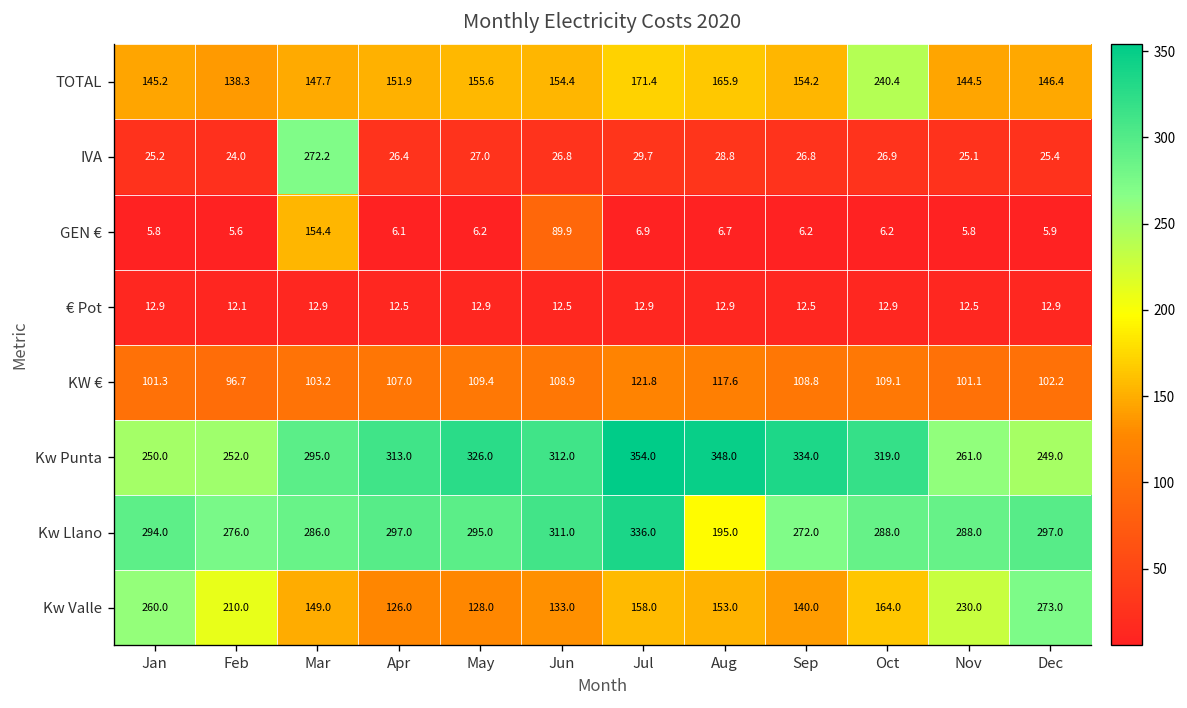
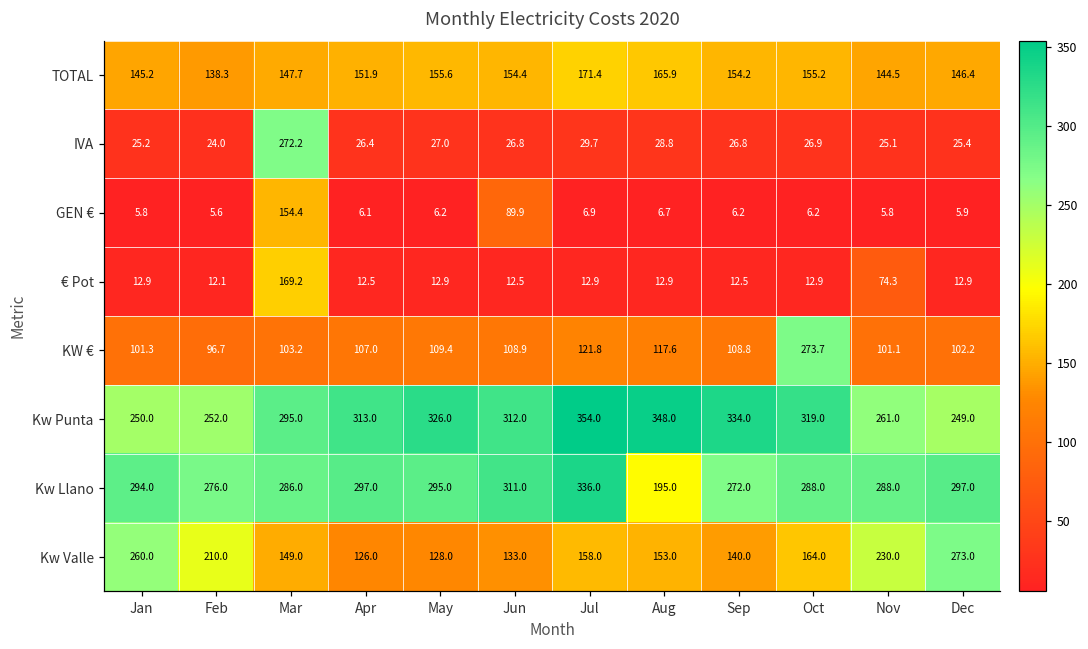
  {
    "TOTAL": {
      "Jan": 145.2,
      "Feb": 138.3,
      "Mar": 147.7,
      "Apr": 151.9,
      "May": 155.6,
      "Jun": 154.4,
      "Jul": 171.4,
      "Aug": 165.9,
      "Sep": 154.2,
-     "Oct": 240.4,
+     "Oct": 155.2,
      "Nov": 144.5,
      "Dec": 146.4
    },
    "IVA": {
      "Jan": 25.2,
      "Feb": 24.0,
      "Mar": 272.2,
      "Apr": 26.4,
      "May": 27.0,
      "Jun": 26.8,
      "Jul": 29.7,
      "Aug": 28.8,
      "Sep": 26.8,
      "Oct": 26.9,
      "Nov": 25.1,
      "Dec": 25.4
    },
    "GEN €": {
      "Jan": 5.8,
      "Feb": 5.6,
      "Mar": 154.4,
      "Apr": 6.1,
      "May": 6.2,
      "Jun": 89.9,
      "Jul": 6.9,
      "Aug": 6.7,
      "Sep": 6.2,
      "Oct": 6.2,
      "Nov": 5.8,
      "Dec": 5.9
    },
    "€ Pot": {
      "Jan": 12.9,
      "Feb": 12.1,
-     "Mar": 12.9,
+     "Mar": 169.2,
      "Apr": 12.5,
      "May": 12.9,
      "Jun": 12.5,
      "Jul": 12.9,
      "Aug": 12.9,
      "Sep": 12.5,
      "Oct": 12.9,
-     "Nov": 12.5,
+     "Nov": 74.3,
      "Dec": 12.9
    },
    "KW €": {
      "Jan": 101.3,
      "Feb": 96.7,
      "Mar": 103.2,
      "Apr": 107.0,
      "May": 109.4,
      "Jun": 108.9,
      "Jul": 121.8,
      "Aug": 117.6,
      "Sep": 108.8,
-     "Oct": 109.1,
+     "Oct": 273.7,
      "Nov": 101.1,
      "Dec": 102.2
    },
    "Kw Punta": {
      "Jan": 250.0,
      "Feb": 252.0,
      "Mar": 295.0,
      "Apr": 313.0,
      "May": 326.0,
      "Jun": 312.0,
      "Jul": 354.0,
      "Aug": 348.0,
      "Sep": 334.0,
      "Oct": 319.0,
      "Nov": 261.0,
      "Dec": 249.0
    },
    "Kw Llano": {
      "Jan": 294.0,
      "Feb": 276.0,
      "Mar": 286.0,
      "Apr": 297.0,
      "May": 295.0,
      "Jun": 311.0,
      "Jul": 336.0,
      "Aug": 195.0,
      "Sep": 272.0,
      "Oct": 288.0,
      "Nov": 288.0,
      "Dec": 297.0
    },
    "Kw Valle": {
      "Jan": 260.0,
      "Feb": 210.0,
      "Mar": 149.0,
      "Apr": 126.0,
      "May": 128.0,
      "Jun": 133.0,
      "Jul": 158.0,
      "Aug": 153.0,
      "Sep": 140.0,
      "Oct": 164.0,
      "Nov": 230.0,
      "Dec": 273.0
    }
  }
